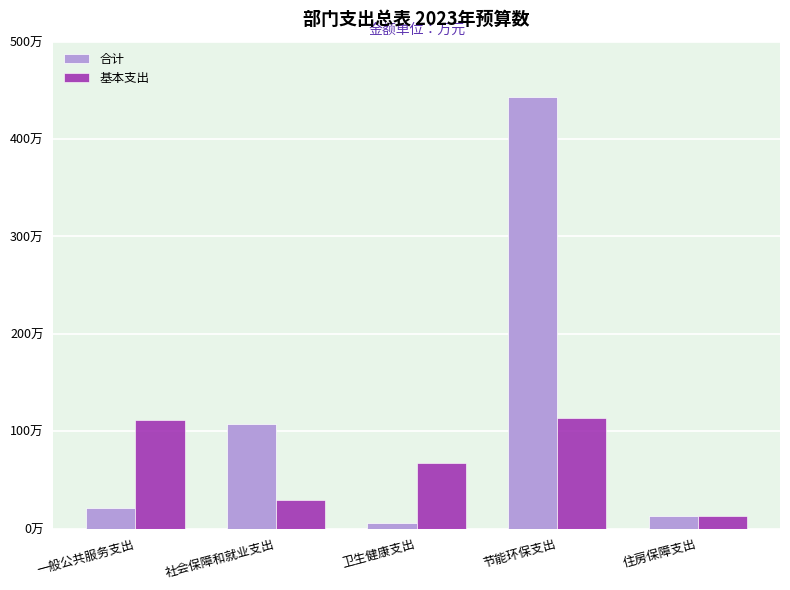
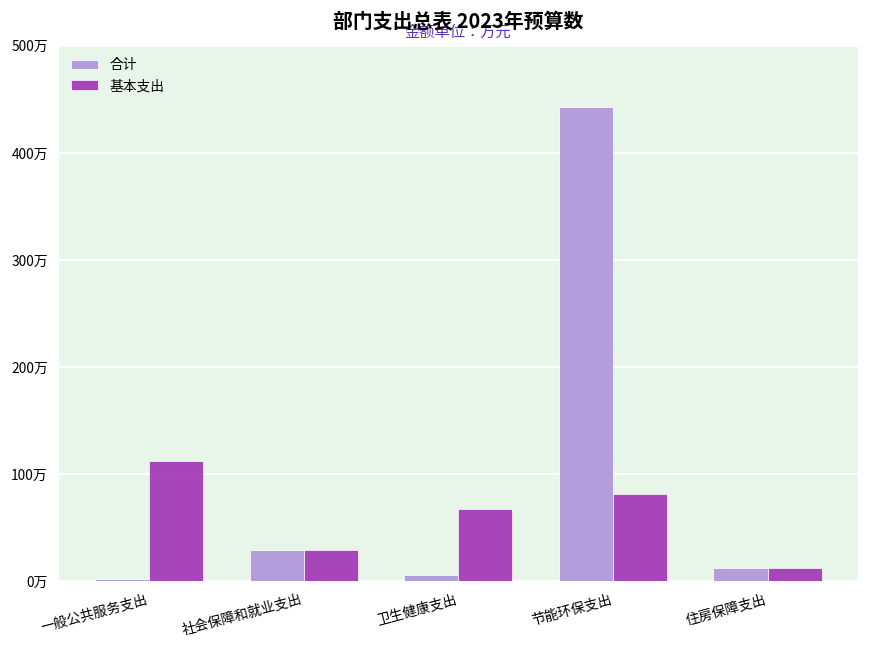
  {
    "合计": {
-     "一般公共服务支出": "20万",
-     "社会保障和就业支出": "110万",
+     "一般公共服务支出": "0万",
+     "社会保障和就业支出": "30万",
      "卫生健康支出": "10万",
      "节能环保支出": "440万",
      "住房保障支出": "10万"
    },
    "基本支出": {
      "一般公共服务支出": "110万",
      "社会保障和就业支出": "30万",
      "卫生健康支出": "70万",
-     "节能环保支出": "110万",
+     "节能环保支出": "80万",
      "住房保障支出": "10万"
    }
  }
